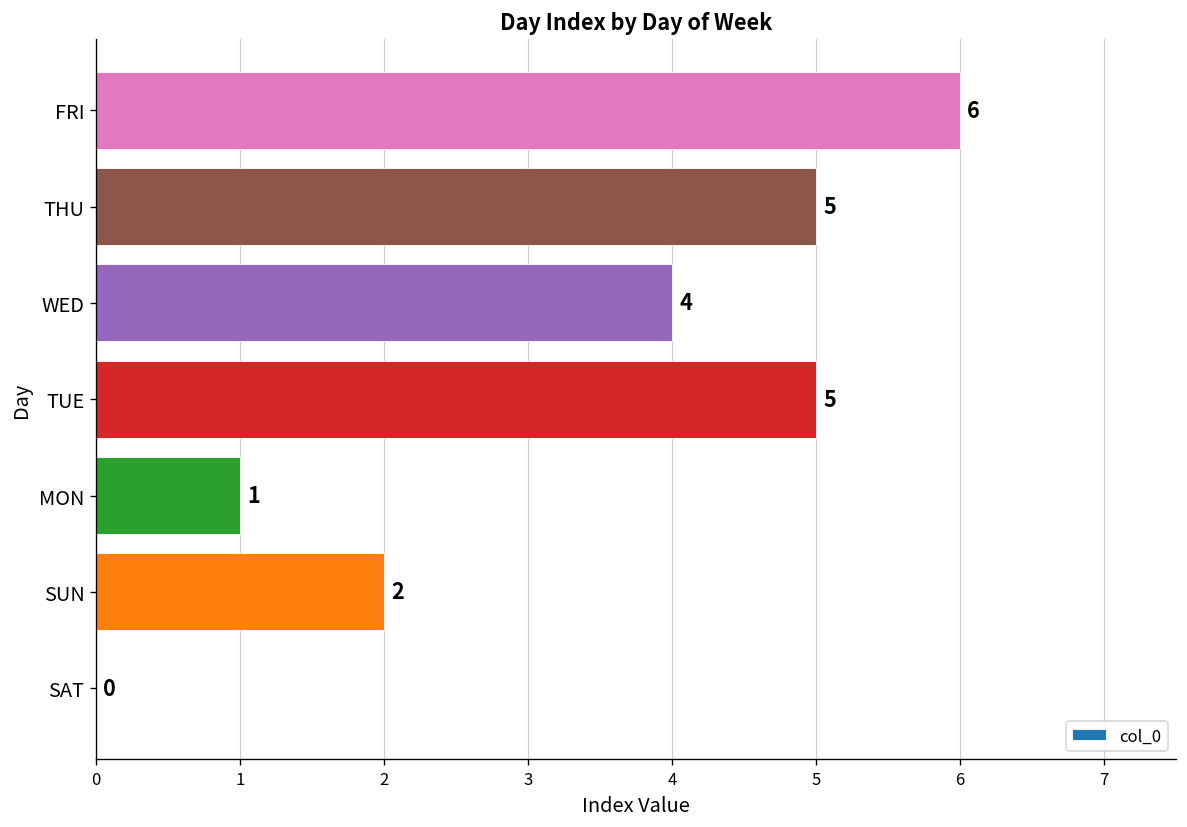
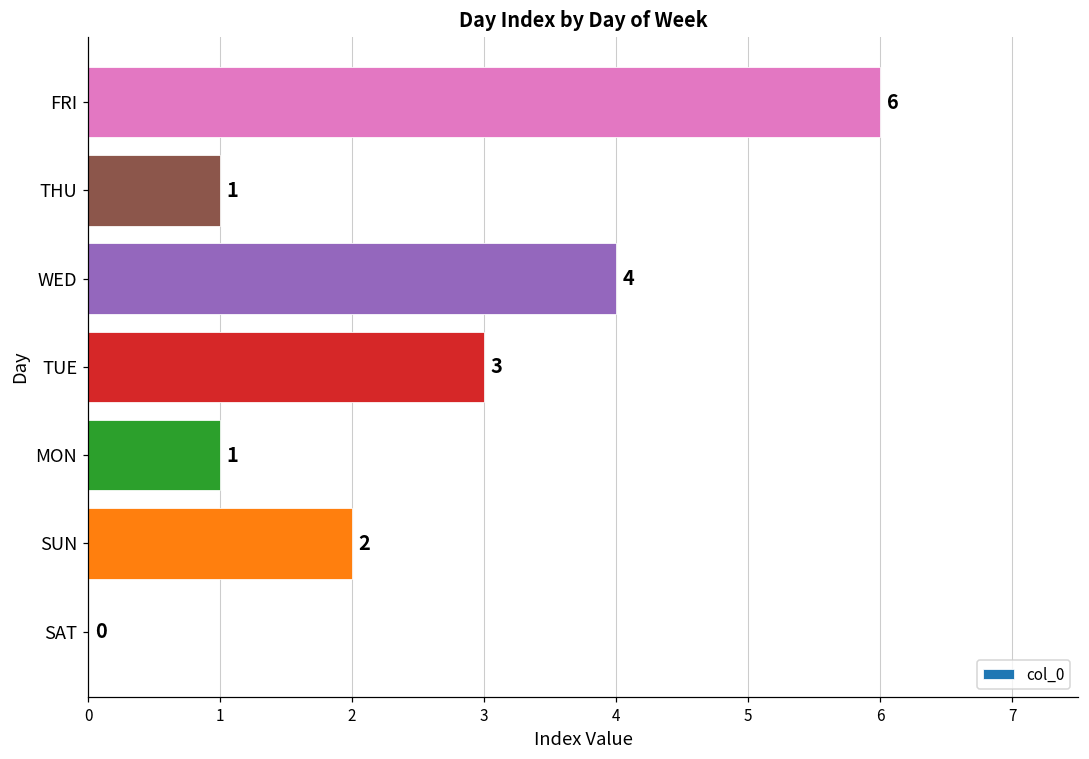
  {
    "FRI": 6,
-   "THU": 5,
+   "THU": 1,
    "WED": 4,
-   "TUE": 5,
+   "TUE": 3,
    "MON": 1,
    "SUN": 2,
    "SAT": 0
  }
